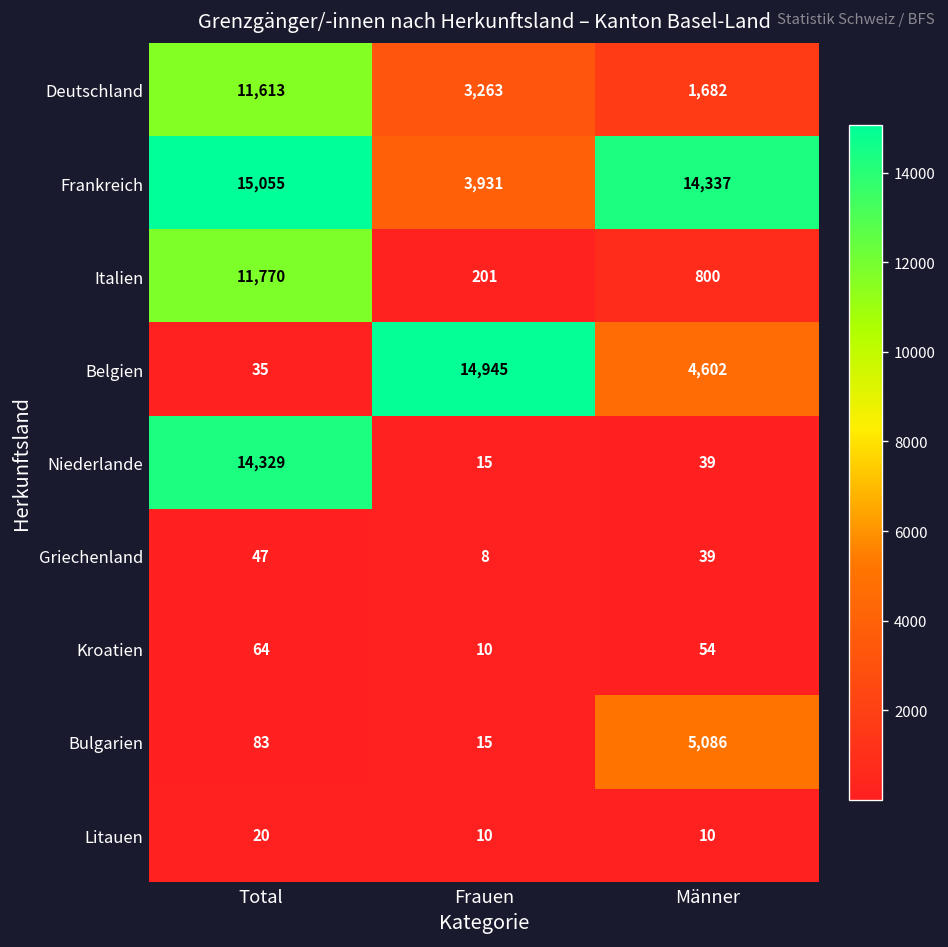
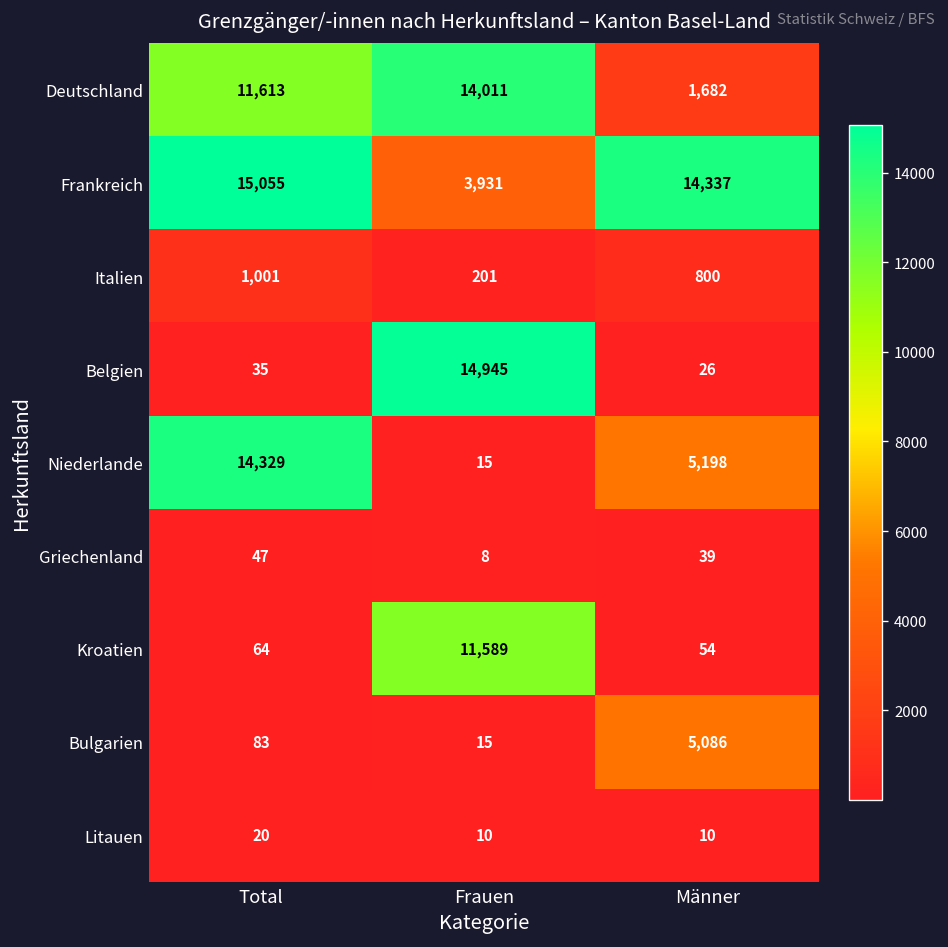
  {
    "Deutschland": {
      "Total": "11,613",
-     "Frauen": "3,263",
+     "Frauen": "14,011",
      "Männer": "1,682"
    },
    "Frankreich": {
      "Total": "15,055",
      "Frauen": "3,931",
      "Männer": "14,337"
    },
    "Italien": {
-     "Total": "11,770",
+     "Total": "1,001",
      "Frauen": "201",
      "Männer": "800"
    },
    "Belgien": {
      "Total": "35",
      "Frauen": "14,945",
-     "Männer": "4,602"
+     "Männer": "26"
    },
    "Niederlande": {
      "Total": "14,329",
      "Frauen": "15",
-     "Männer": "39"
+     "Männer": "5,198"
    },
    "Griechenland": {
      "Total": "47",
      "Frauen": "8",
      "Männer": "39"
    },
    "Kroatien": {
      "Total": "64",
-     "Frauen": "10",
+     "Frauen": "11,589",
      "Männer": "54"
    },
    "Bulgarien": {
      "Total": "83",
      "Frauen": "15",
      "Männer": "5,086"
    },
    "Litauen": {
      "Total": "20",
      "Frauen": "10",
      "Männer": "10"
    }
  }
